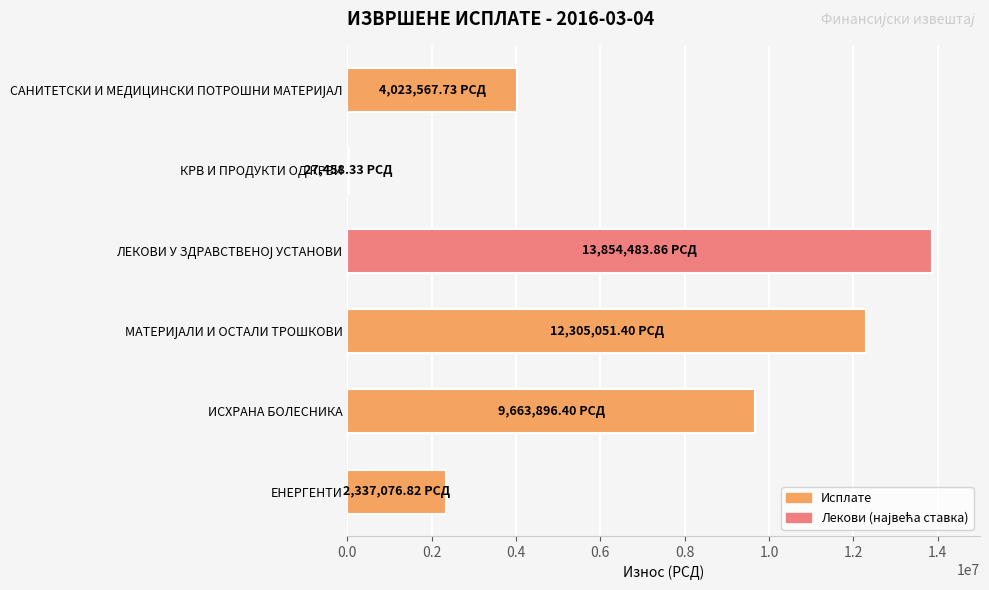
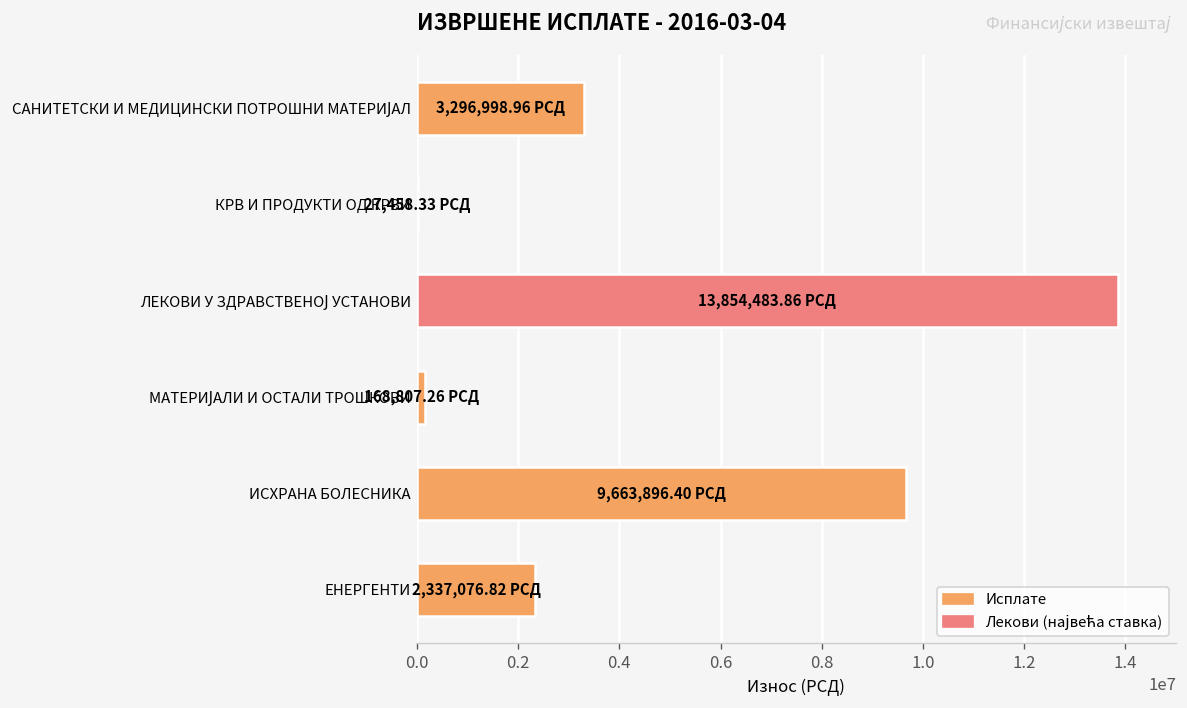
  {
-   "САНИТЕТСКИ И МЕДИЦИНСКИ ПОТРОШНИ МАТЕРИЈАЛ": "4,023,567.73",
+   "САНИТЕТСКИ И МЕДИЦИНСКИ ПОТРОШНИ МАТЕРИЈАЛ": "3,296,998.96",
    "КРВ И ПРОДУКТИ ОД КРВИ": "27,458.33",
    "ЛЕКОВИ У ЗДРАВСТВЕНОЈ УСТАНОВИ": "13,854,483.86",
-   "МАТЕРИЈАЛИ И ОСТАЛИ ТРОШКОВИ": "12,305,051.40",
+   "МАТЕРИЈАЛИ И ОСТАЛИ ТРОШКОВИ": "168,807.26",
    "ИСХРАНА БОЛЕСНИКА": "9,663,896.40",
    "ЕНЕРГЕНТИ": "2,337,076.82"
  }
